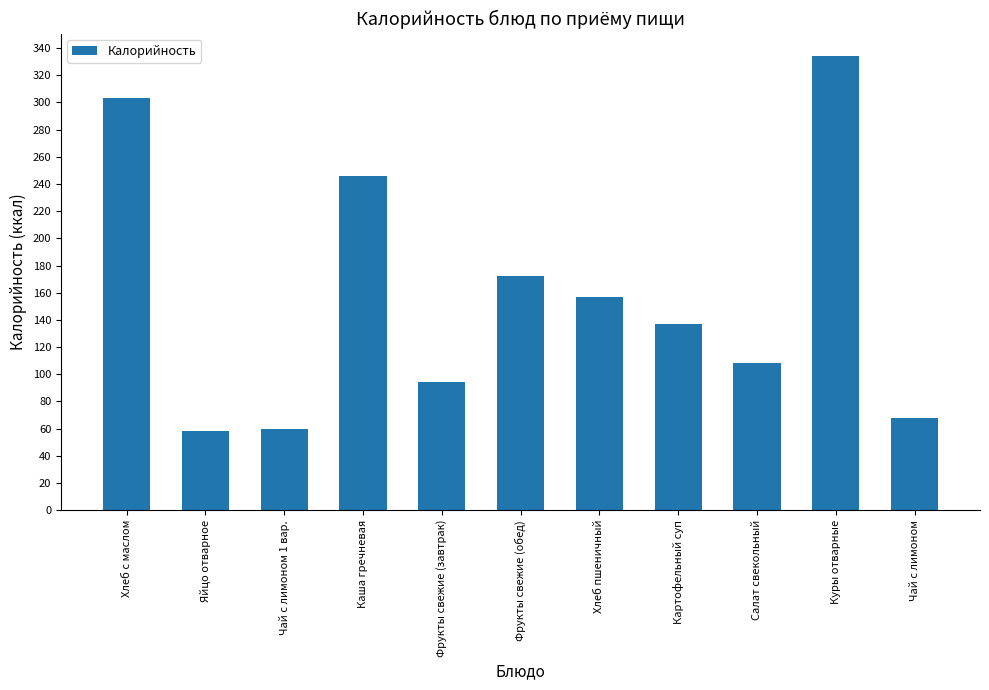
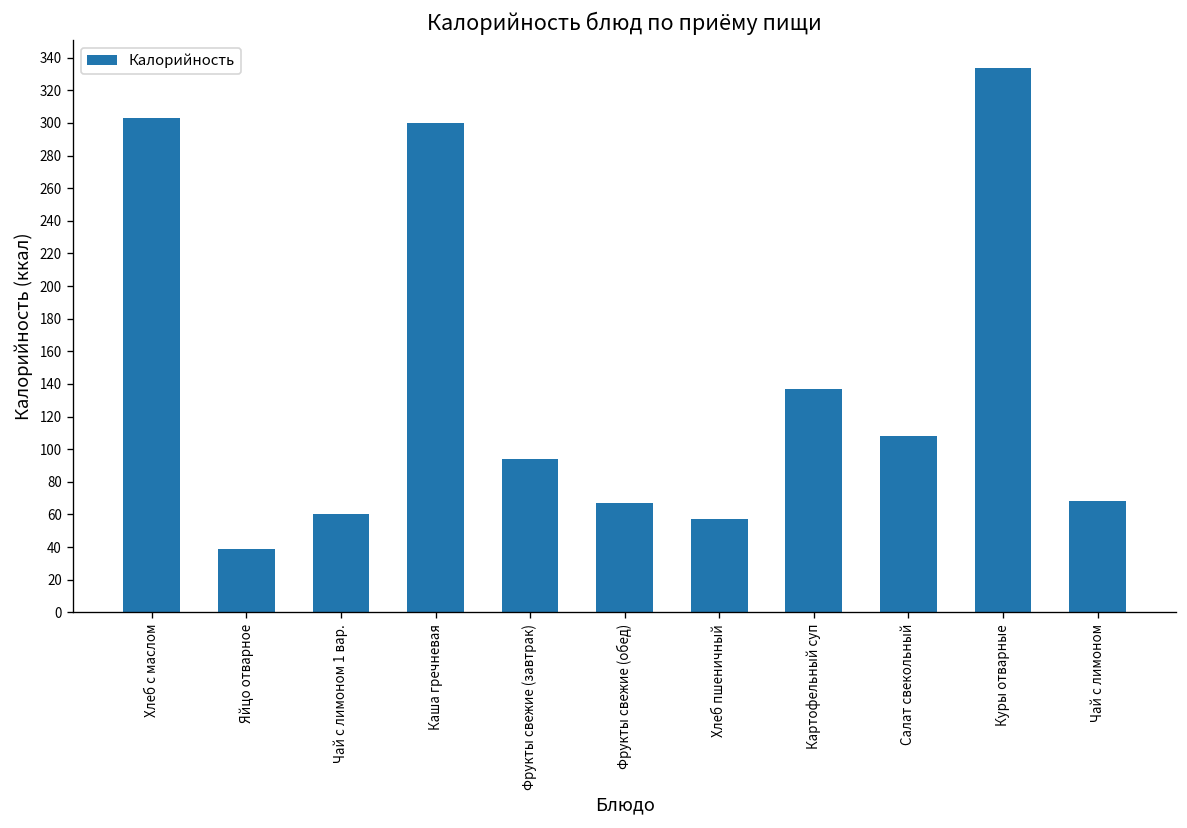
  {
    "Хлеб с маслом": 303,
-   "Яйцо отварное": 58,
+   "Яйцо отварное": 39,
    "Чай с лимоном 1 вар.": 60,
-   "Каша гречневая": 246,
+   "Каша гречневая": 300,
    "Фрукты свежие (завтрак)": 94,
-   "Фрукты свежие (обед)": 172,
-   "Хлеб пшеничный": 157,
+   "Фрукты свежие (обед)": 67,
+   "Хлеб пшеничный": 57,
    "Картофельный суп": 137,
    "Салат свекольный": 108,
    "Куры отварные": 334,
    "Чай с лимоном": 68
  }
